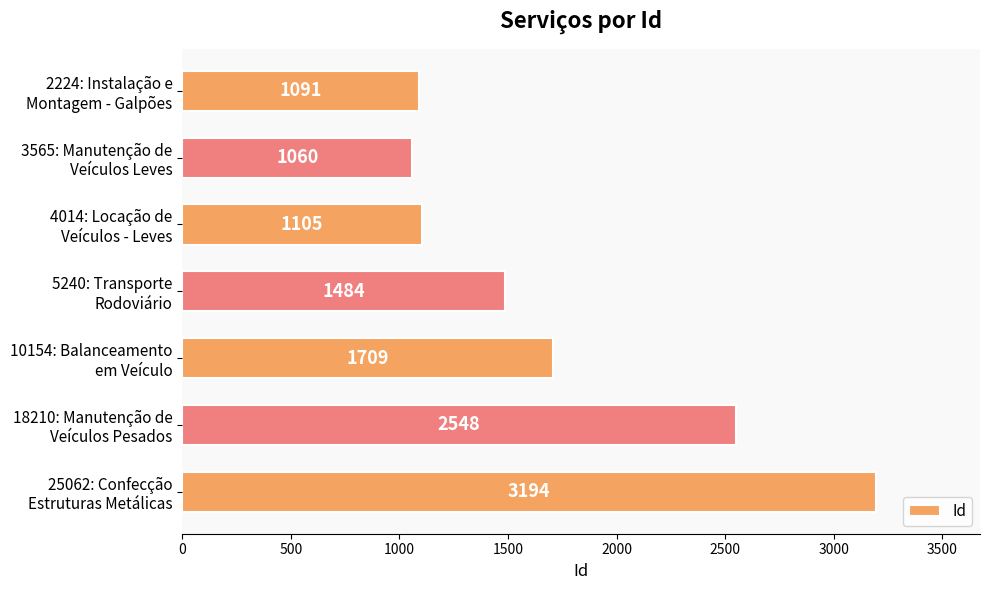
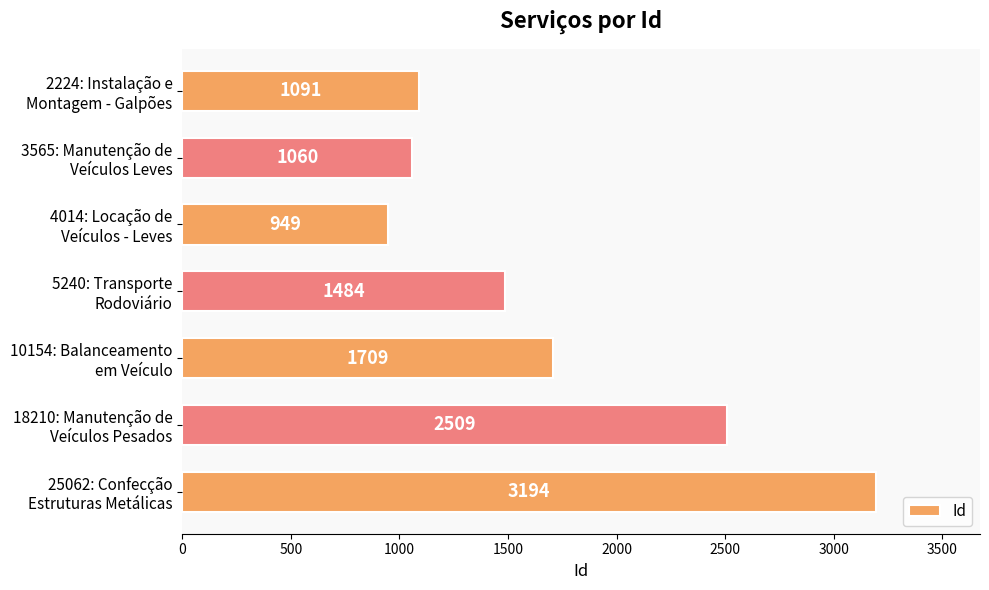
  {
    "2224: Instalação e Montagem - Galpões": 1091,
    "3565: Manutenção de Veículos Leves": 1060,
-   "4014: Locação de Veículos - Leves": 1105,
+   "4014: Locação de Veículos - Leves": 949,
    "5240: Transporte Rodoviário": 1484,
    "10154: Balanceamento em Veículo": 1709,
-   "18210: Manutenção de Veículos Pesados": 2548,
+   "18210: Manutenção de Veículos Pesados": 2509,
    "25062: Confecção Estruturas Metálicas": 3194
  }
